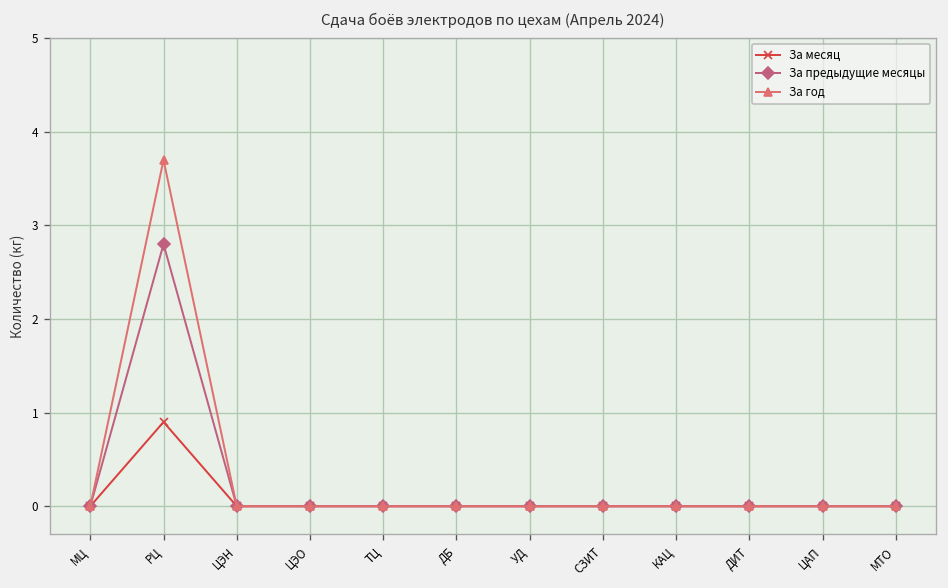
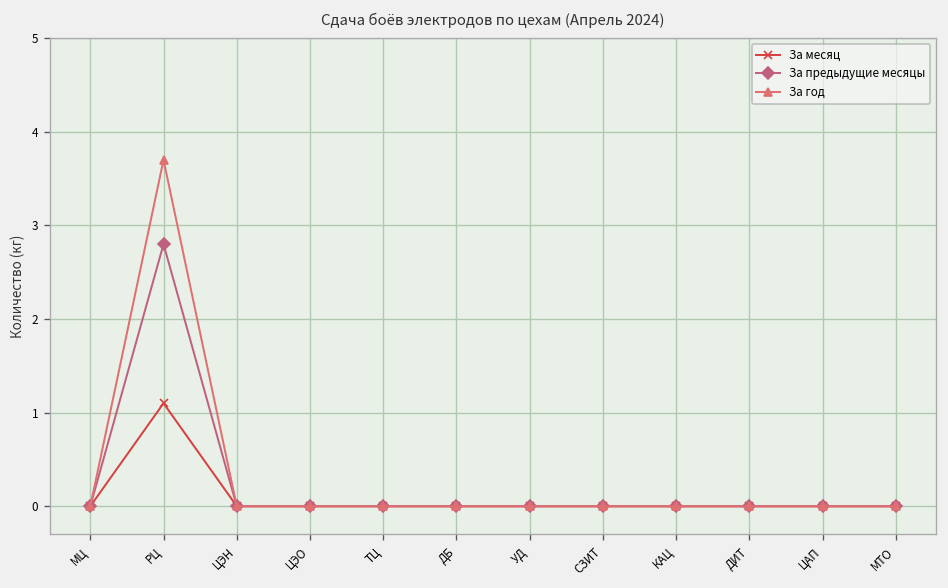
  {
    "За месяц": {
-     "РЦ": 0.9
+     "РЦ": 1.1
    }
  }
